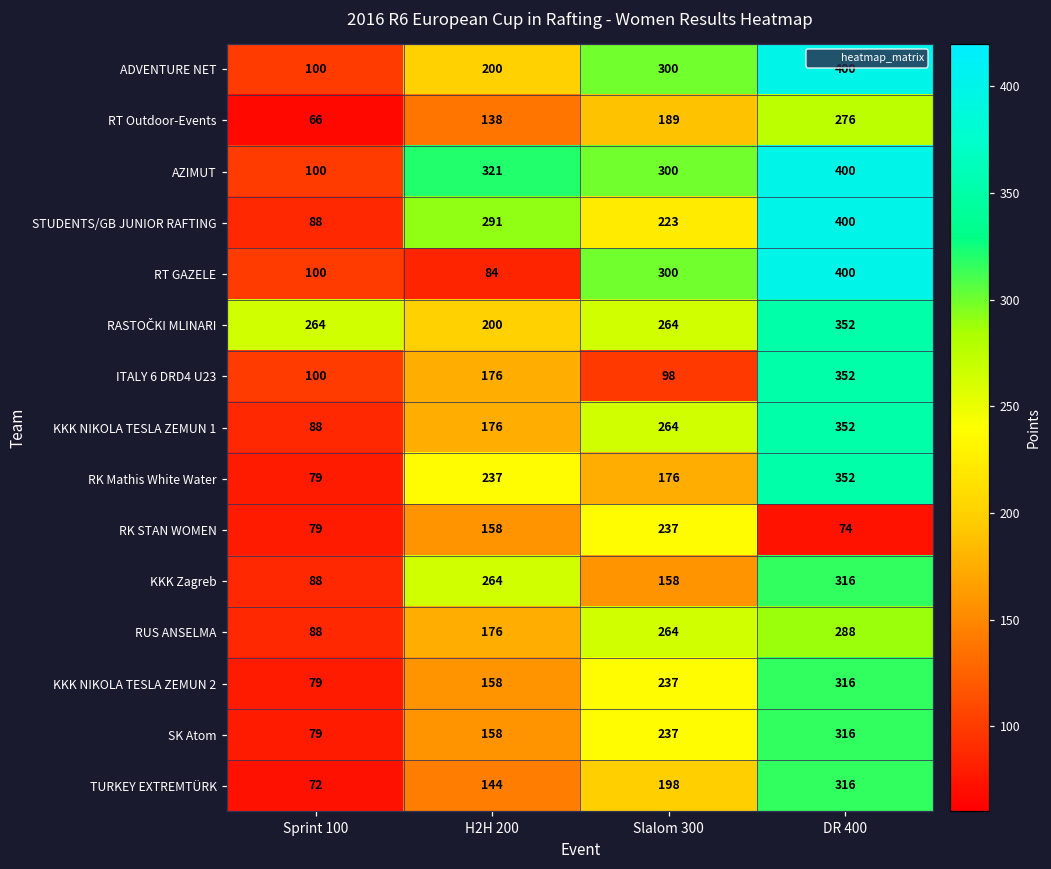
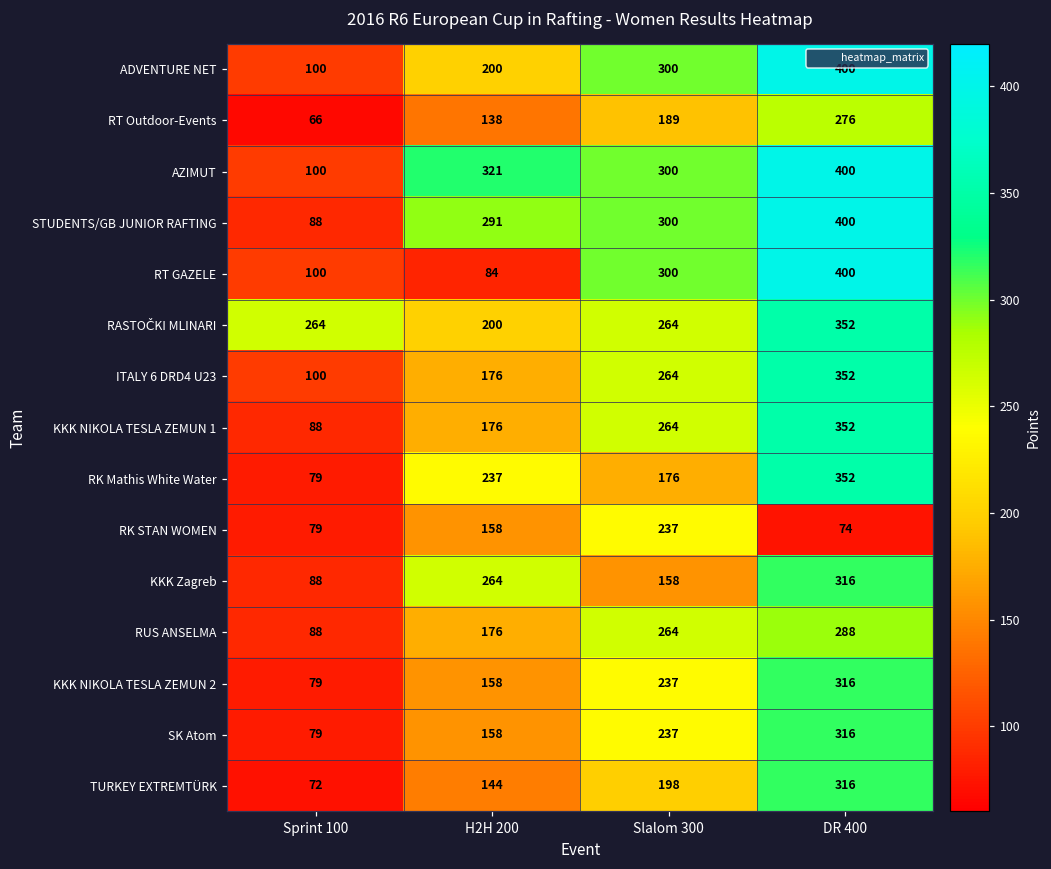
  {
    "ADVENTURE NET": {
      "Sprint 100": 100,
      "H2H 200": 200,
      "Slalom 300": 300
    },
    "RT Outdoor-Events": {
      "Sprint 100": 66,
      "H2H 200": 138,
      "Slalom 300": 189,
      "DR 400": 276
    },
    "AZIMUT": {
      "Sprint 100": 100,
      "H2H 200": 321,
      "Slalom 300": 300,
      "DR 400": 400
    },
    "STUDENTS/GB JUNIOR RAFTING": {
      "Sprint 100": 88,
      "H2H 200": 291,
-     "Slalom 300": 223,
+     "Slalom 300": 300,
      "DR 400": 400
    },
    "RT GAZELE": {
      "Sprint 100": 100,
      "H2H 200": 84,
      "Slalom 300": 300,
      "DR 400": 400
    },
    "RASTOČKI MLINARI": {
      "Sprint 100": 264,
      "H2H 200": 200,
      "Slalom 300": 264,
      "DR 400": 352
    },
    "ITALY 6 DRD4 U23": {
      "Sprint 100": 100,
      "H2H 200": 176,
-     "Slalom 300": 98,
+     "Slalom 300": 264,
      "DR 400": 352
    },
    "KKK NIKOLA TESLA ZEMUN 1": {
      "Sprint 100": 88,
      "H2H 200": 176,
      "Slalom 300": 264,
      "DR 400": 352
    },
    "RK Mathis White Water": {
      "Sprint 100": 79,
      "H2H 200": 237,
      "Slalom 300": 176,
      "DR 400": 352
    },
    "RK STAN WOMEN": {
      "Sprint 100": 79,
      "H2H 200": 158,
      "Slalom 300": 237,
      "DR 400": 74
    },
    "KKK Zagreb": {
      "Sprint 100": 88,
      "H2H 200": 264,
      "Slalom 300": 158,
      "DR 400": 316
    },
    "RUS ANSELMA": {
      "Sprint 100": 88,
      "H2H 200": 176,
      "Slalom 300": 264,
      "DR 400": 288
    },
    "KKK NIKOLA TESLA ZEMUN 2": {
      "Sprint 100": 79,
      "H2H 200": 158,
      "Slalom 300": 237,
      "DR 400": 316
    },
    "SK Atom": {
      "Sprint 100": 79,
      "H2H 200": 158,
      "Slalom 300": 237,
      "DR 400": 316
    },
    "TURKEY EXTREMTÜRK": {
      "Sprint 100": 72,
      "H2H 200": 144,
      "Slalom 300": 198,
      "DR 400": 316
    }
  }
